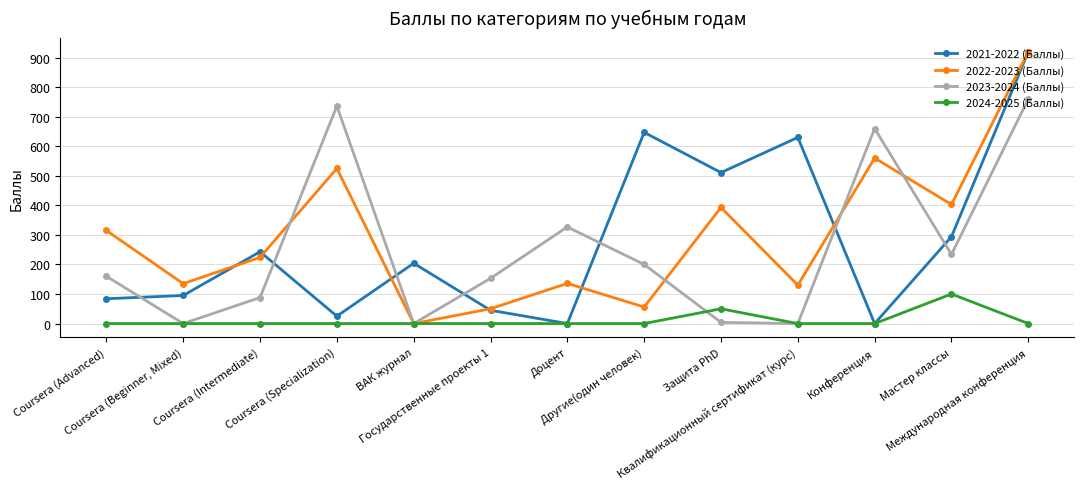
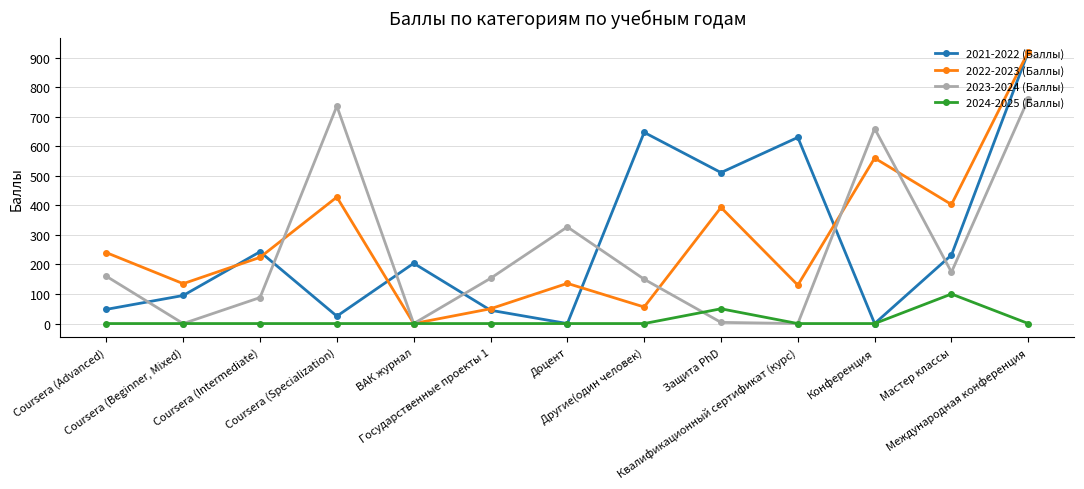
  {
    "2021-2022 (Баллы)": {
-     "Coursera (Advanced)": 80,
+     "Coursera (Advanced)": 50,
      "Coursera (Beginner, Mixed)": 100,
      "Coursera (Intermediate)": 240,
      "Coursera (Specialization)": 30,
      "ВАК журнал": 200,
      "Другие(один человек)": 650,
      "Защита PhD": 510,
      "Квалификационный сертификат (курс)": 630,
-     "Мастер классы": 290
+     "Мастер классы": 230
    },
    "2022-2023 (Баллы)": {
-     "Coursera (Advanced)": 320,
+     "Coursera (Advanced)": 240,
      "Coursera (Beginner, Mixed)": 140,
      "Coursera (Intermediate)": 220,
-     "Coursera (Specialization)": 530,
+     "Coursera (Specialization)": 430,
      "Доцент": 140,
      "Другие(один человек)": 60,
      "Защита PhD": 390,
      "Квалификационный сертификат (курс)": 130,
      "Конференция": 560,
      "Мастер классы": 400
    },
    "2023-2024 (Баллы)": {
      "Coursera (Advanced)": 160,
      "Coursera (Intermediate)": 90,
      "Coursera (Specialization)": 740,
      "Государственные проекты 1": 150,
      "Доцент": 330,
-     "Другие(один человек)": 200,
+     "Другие(один человек)": 150,
      "Защита PhD": 0,
      "Конференция": 660,
-     "Мастер классы": 230,
+     "Мастер классы": 170,
      "Международная конференция": 760
    },
    "2024-2025 (Баллы)": {
      "Coursera (Advanced)": 0,
      "Coursera (Intermediate)": 0,
      "Coursera (Specialization)": 0,
      "Государственные проекты 1": 0,
      "Другие(один человек)": 0,
      "Защита PhD": 50,
      "Мастер классы": 100,
      "Международная конференция": 0
    }
  }
